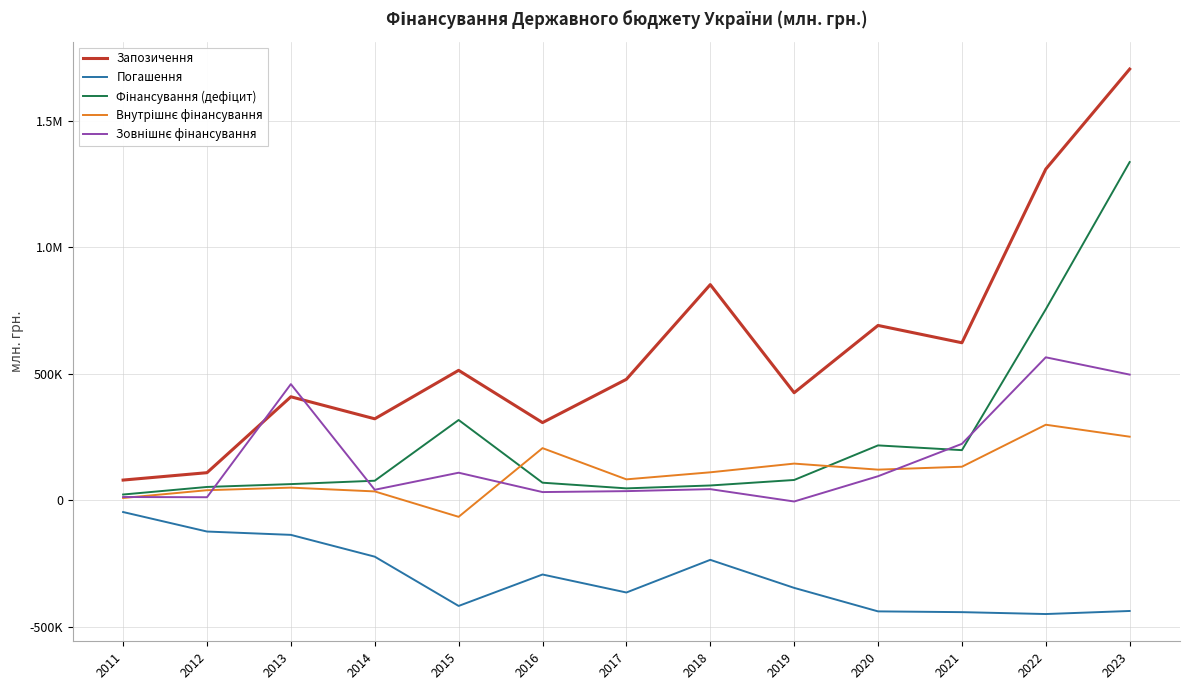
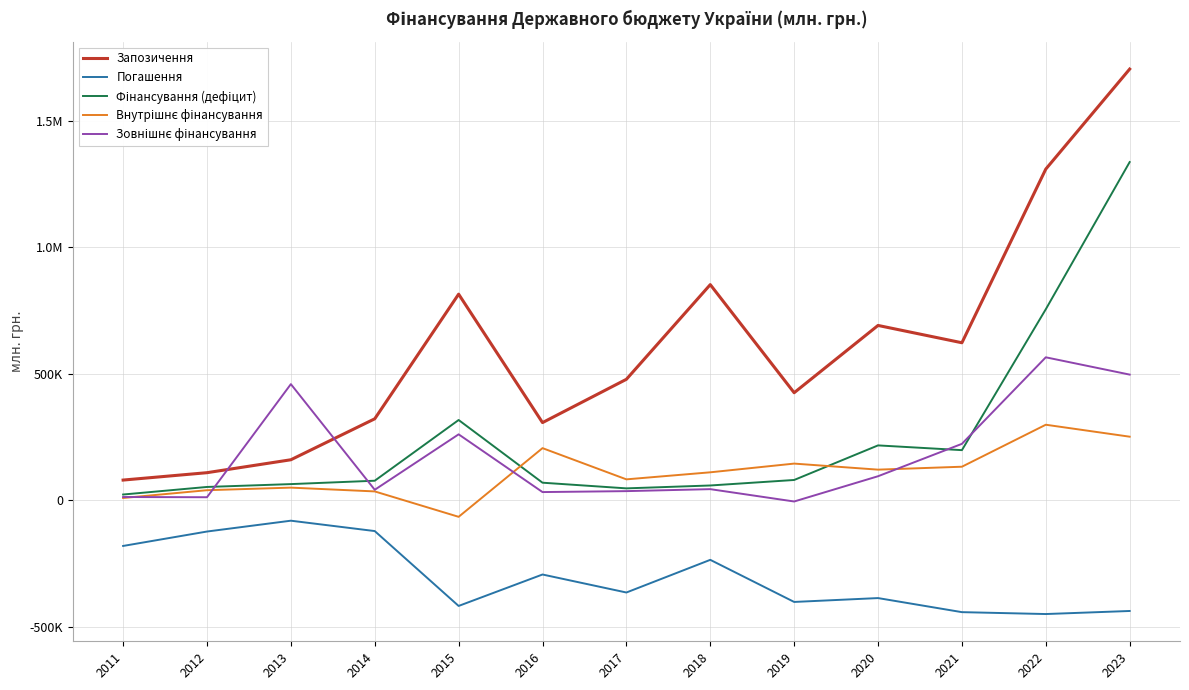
  {
    "Запозичення": {
      "2011": 80000,
      "2012": 110000,
-     "2013": 410000,
+     "2013": 160000,
      "2014": 320000,
-     "2015": 510000,
+     "2015": 820000,
      "2016": 310000,
      "2017": 480000,
      "2018": 850000,
      "2019": 430000,
      "2020": 690000,
      "2021": 620000,
      "2022": 1310000,
      "2023": 1700000
    },
    "Погашення": {
-     "2011": -50000,
+     "2011": -180000,
      "2012": -120000,
-     "2013": -140000,
-     "2014": -220000,
+     "2013": -80000,
+     "2014": -120000,
      "2015": -420000,
      "2016": -290000,
      "2017": -360000,
      "2018": -230000,
-     "2019": -350000,
-     "2020": -440000,
+     "2019": -400000,
+     "2020": -390000,
      "2021": -440000,
      "2022": -450000,
      "2023": -440000
    },
    "Фінансування (дефіцит)": {
      "2012": 50000,
      "2013": 60000,
      "2014": 80000,
      "2015": 320000,
      "2016": 70000,
      "2017": 50000,
      "2018": 60000,
      "2019": 80000,
      "2020": 220000,
      "2021": 200000,
      "2022": 760000,
      "2023": 1340000
    },
    "Внутрішнє фінансування": {
      "2012": 40000,
      "2013": 50000,
      "2015": -60000,
      "2016": 210000,
      "2017": 80000,
      "2018": 110000,
      "2019": 150000,
      "2020": 120000,
      "2021": 130000,
      "2022": 300000,
      "2023": 250000
    },
    "Зовнішнє фінансування": {
      "2012": 10000,
      "2013": 460000,
-     "2015": 110000,
+     "2015": 260000,
      "2016": 30000,
      "2017": 40000,
      "2018": 40000,
      "2019": 0,
      "2020": 100000,
      "2021": 220000,
      "2022": 570000,
      "2023": 500000
    }
  }
